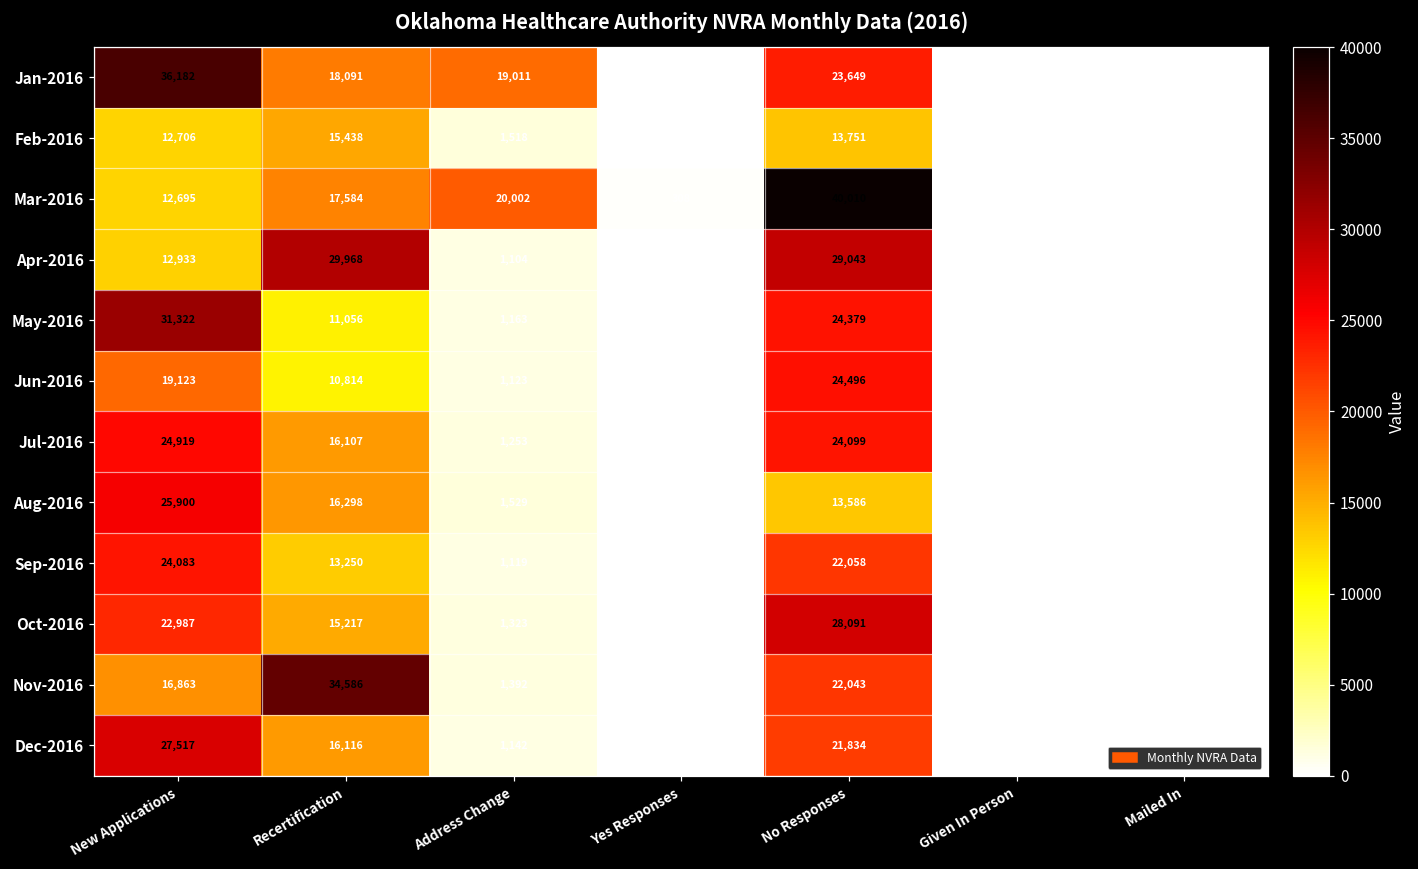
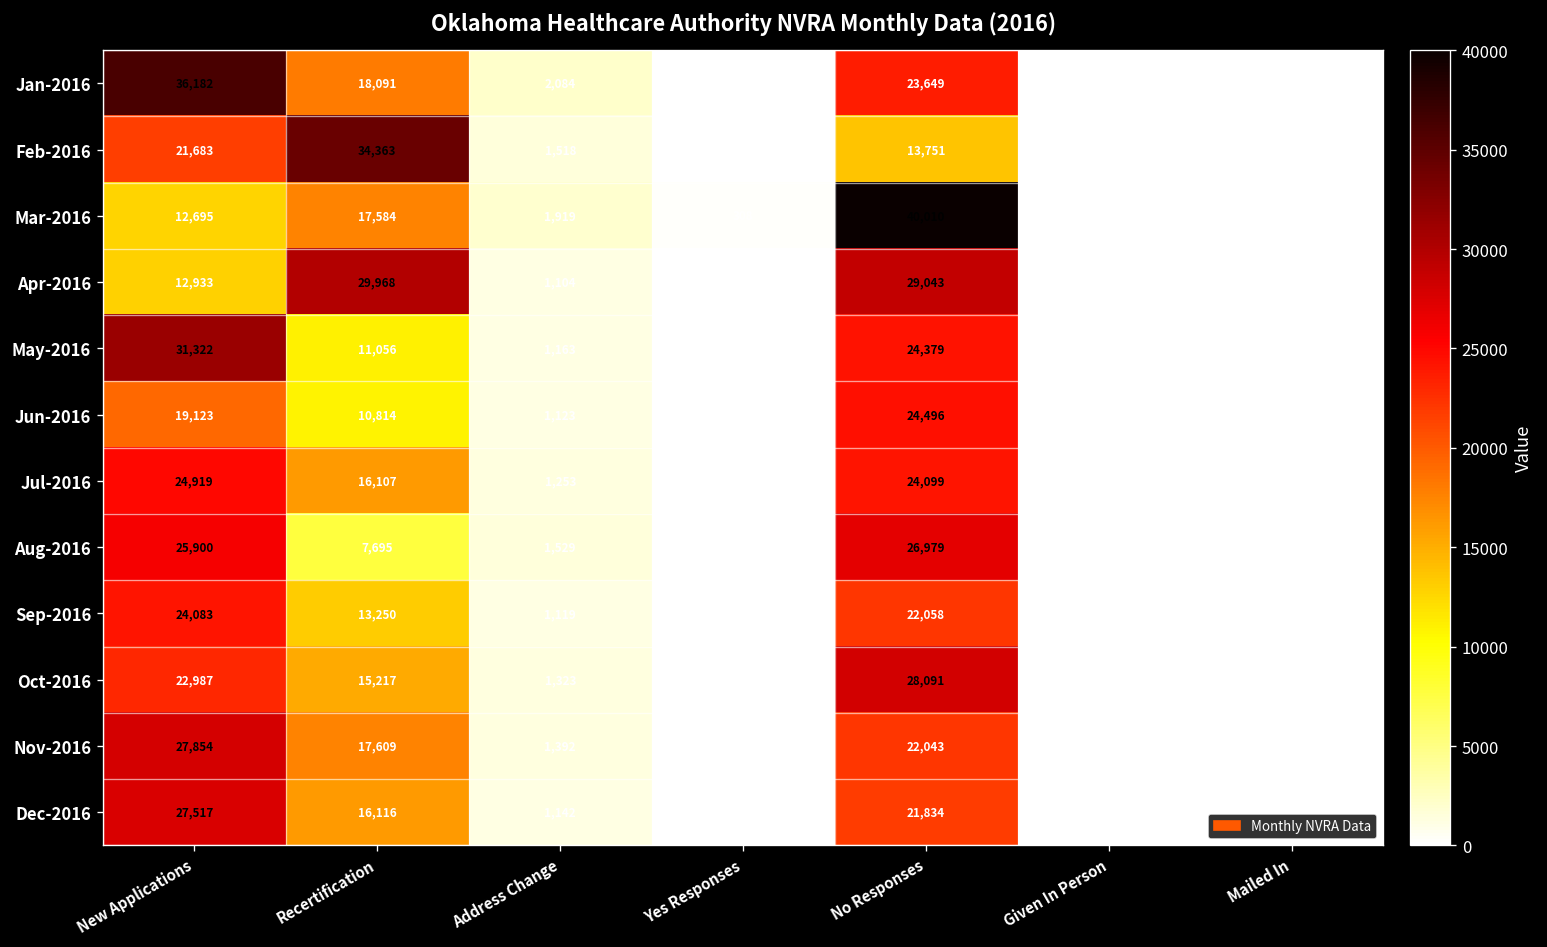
  {
    "Jan-2016": {
      "New Applications": "36,182",
      "Recertification": "18,091",
-     "Address Change": "19,011",
+     "Address Change": "2,084",
      "No Responses": "23,649"
    },
    "Feb-2016": {
-     "New Applications": "12,706",
-     "Recertification": "15,438",
+     "New Applications": "21,683",
+     "Recertification": "34,363",
      "No Responses": "13,751"
    },
    "Mar-2016": {
      "New Applications": "12,695",
      "Recertification": "17,584",
-     "Address Change": "20,002"
+     "Address Change": "1,919"
    },
    "Apr-2016": {
      "New Applications": "12,933",
      "Recertification": "29,968",
      "No Responses": "29,043"
    },
    "May-2016": {
      "New Applications": "31,322",
      "Recertification": "11,056",
      "No Responses": "24,379"
    },
    "Jun-2016": {
      "New Applications": "19,123",
      "Recertification": "10,814",
      "No Responses": "24,496"
    },
    "Jul-2016": {
      "New Applications": "24,919",
      "Recertification": "16,107",
      "No Responses": "24,099"
    },
    "Aug-2016": {
      "New Applications": "25,900",
-     "Recertification": "16,298",
-     "No Responses": "13,586"
+     "Recertification": "7,695",
+     "No Responses": "26,979"
    },
    "Sep-2016": {
      "New Applications": "24,083",
      "Recertification": "13,250",
      "No Responses": "22,058"
    },
    "Oct-2016": {
      "New Applications": "22,987",
      "Recertification": "15,217",
      "No Responses": "28,091"
    },
    "Nov-2016": {
-     "New Applications": "16,863",
-     "Recertification": "34,586",
+     "New Applications": "27,854",
+     "Recertification": "17,609",
      "No Responses": "22,043"
    },
    "Dec-2016": {
      "New Applications": "27,517",
      "Recertification": "16,116",
      "No Responses": "21,834"
    }
  }
